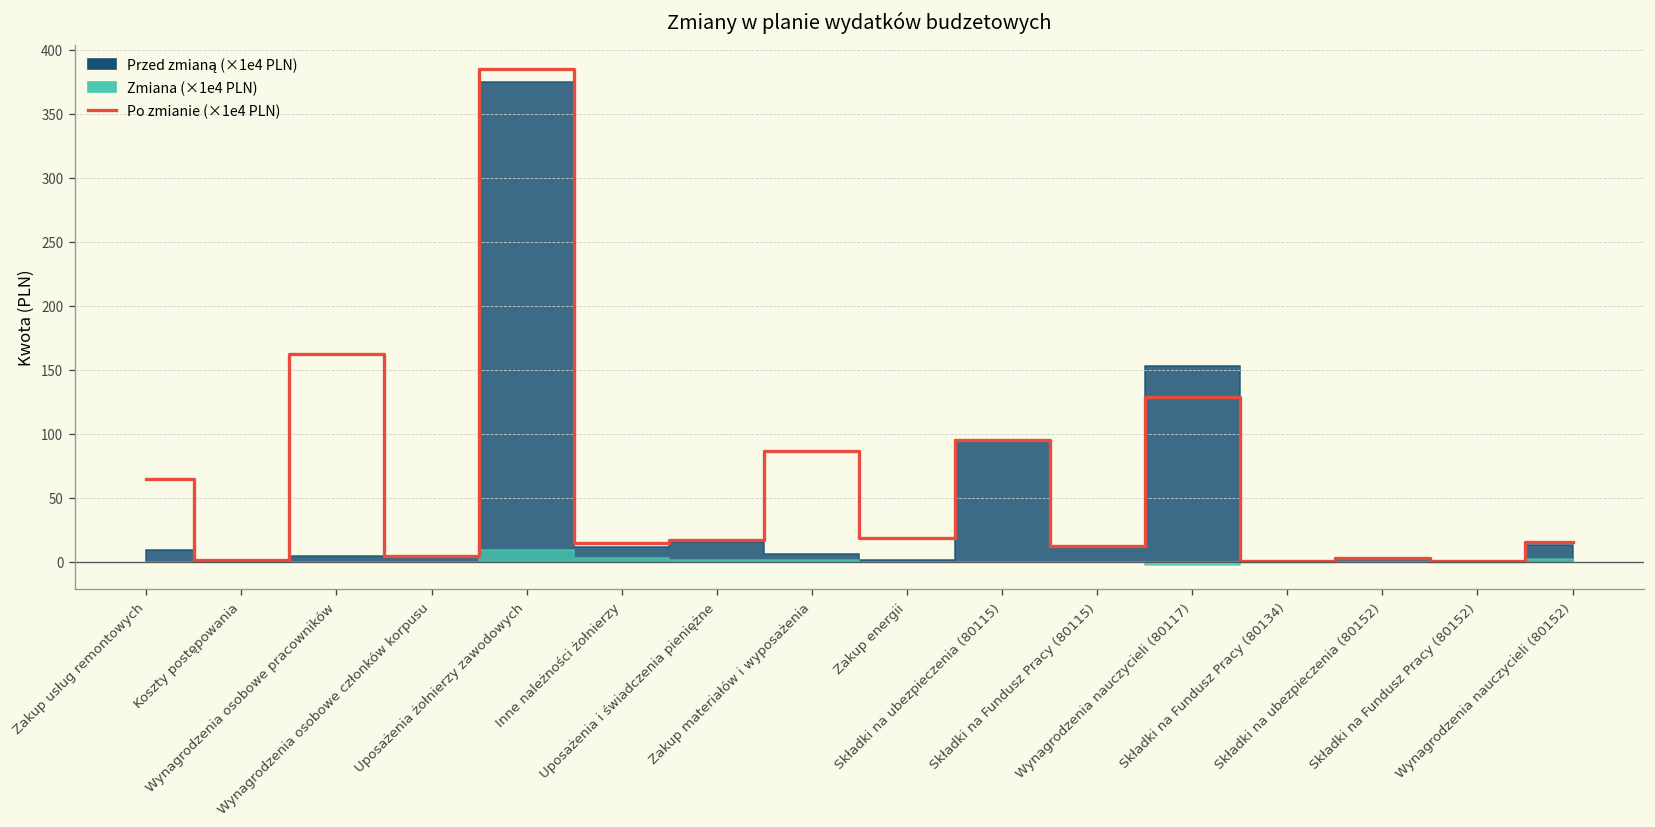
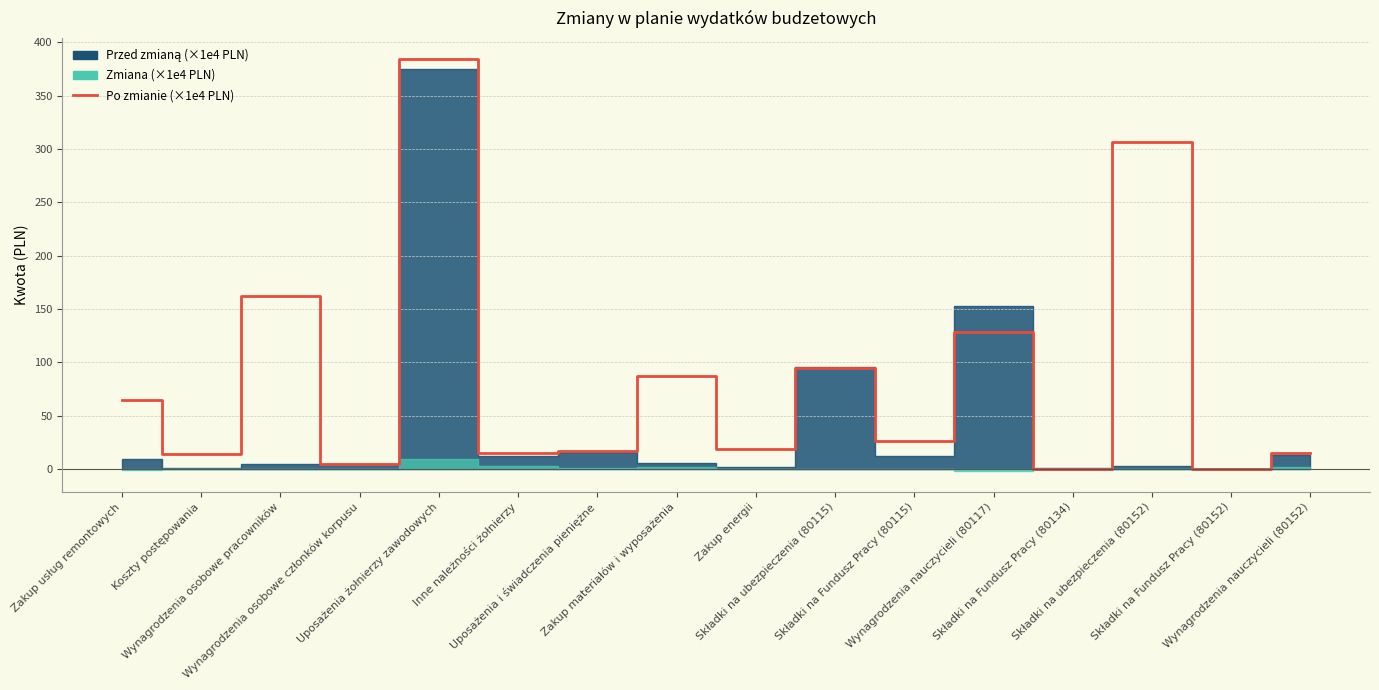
  {
    "Po zmianie (×1e4 PLN)": {
      "Zakup usług remontowych": 65,
-     "Koszty postępowania": 2,
+     "Koszty postępowania": 14,
      "Wynagrodzenia osobowe pracowników": 163,
      "Wynagrodzenia osobowe członków korpusu": 5,
      "Uposażenia żołnierzy zawodowych": 385,
      "Inne należności żołnierzy": 15,
      "Uposażenia i świadczenia pieniężne": 17,
      "Zakup materiałów i wyposażenia": 87,
      "Zakup energii": 19,
      "Składki na ubezpieczenia (80115)": 95,
-     "Składki na Fundusz Pracy (80115)": 12,
+     "Składki na Fundusz Pracy (80115)": 26,
      "Wynagrodzenia nauczycieli (80117)": 129,
      "Składki na Fundusz Pracy (80134)": 1,
-     "Składki na ubezpieczenia (80152)": 3,
+     "Składki na ubezpieczenia (80152)": 306,
      "Składki na Fundusz Pracy (80152)": 0
    }
  }
